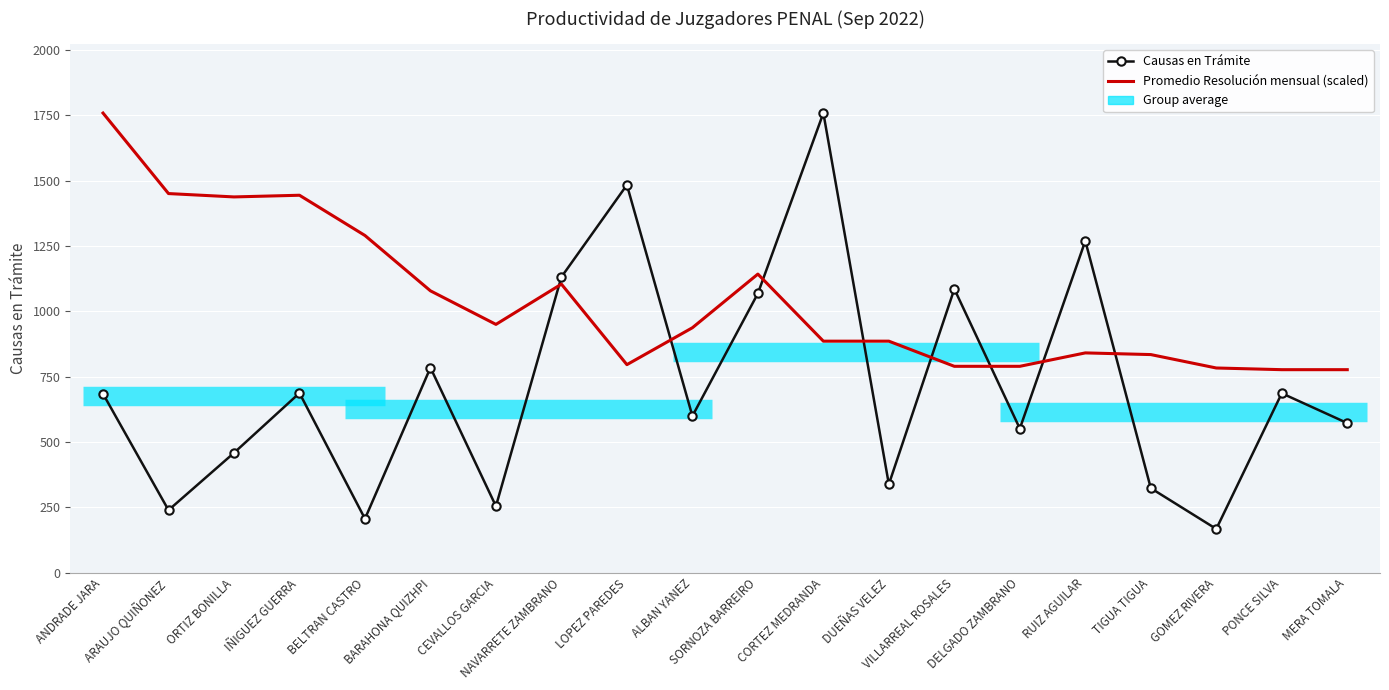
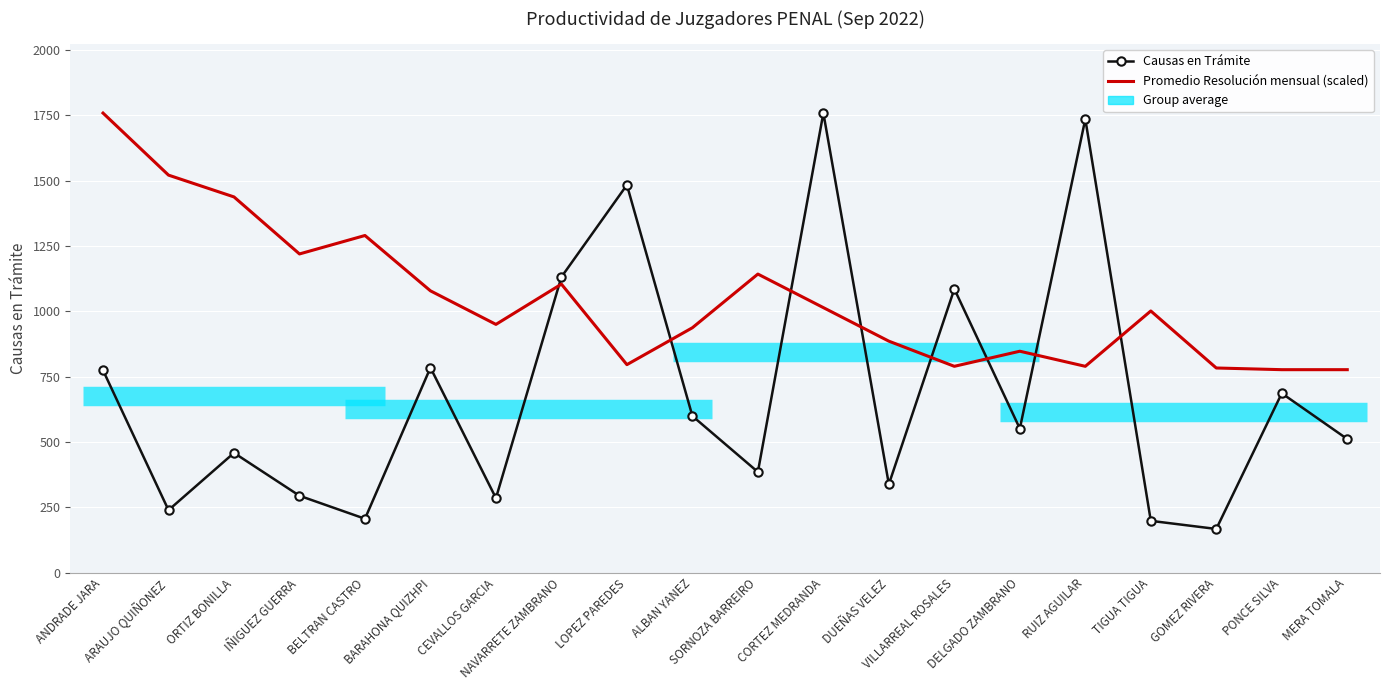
  {
    "Causas en Trámite": {
-     "ANDRADE JARA": 680,
+     "ANDRADE JARA": 770,
      "ARAUJO QUIÑONEZ": 240,
      "ORTIZ BONILLA": 460,
-     "IÑIGUEZ GUERRA": 690,
+     "IÑIGUEZ GUERRA": 290,
      "BELTRAN CASTRO": 210,
      "BARAHONA QUIZHPI": 780,
-     "CEVALLOS GARCIA": 250,
+     "CEVALLOS GARCIA": 290,
      "NAVARRETE ZAMBRANO": 1130,
      "LOPEZ PAREDES": 1480,
      "ALBAN YANEZ": 600,
-     "SORNOZA BARREIRO": 1070,
+     "SORNOZA BARREIRO": 390,
      "CORTEZ MEDRANDA": 1760,
      "DUEÑAS VELEZ": 340,
      "VILLARREAL ROSALES": 1090,
      "DELGADO ZAMBRANO": 550,
-     "RUIZ AGUILAR": 1270,
-     "TIGUA TIGUA": 320,
+     "RUIZ AGUILAR": 1740,
+     "TIGUA TIGUA": 200,
      "GOMEZ RIVERA": 170,
      "PONCE SILVA": 690,
-     "MERA TOMALA": 570
+     "MERA TOMALA": 510
    },
    "Promedio Resolución mensual (scaled)": {
      "ANDRADE JARA": 1760,
-     "ARAUJO QUIÑONEZ": 1450,
+     "ARAUJO QUIÑONEZ": 1520,
      "ORTIZ BONILLA": 1440,
-     "IÑIGUEZ GUERRA": 1440,
+     "IÑIGUEZ GUERRA": 1220,
      "BELTRAN CASTRO": 1290,
      "BARAHONA QUIZHPI": 1080,
      "CEVALLOS GARCIA": 950,
      "NAVARRETE ZAMBRANO": 1100,
      "LOPEZ PAREDES": 800,
      "ALBAN YANEZ": 940,
      "SORNOZA BARREIRO": 1140,
-     "CORTEZ MEDRANDA": 890,
+     "CORTEZ MEDRANDA": 1010,
      "DUEÑAS VELEZ": 890,
      "VILLARREAL ROSALES": 790,
-     "DELGADO ZAMBRANO": 790,
-     "RUIZ AGUILAR": 840,
-     "TIGUA TIGUA": 830,
+     "DELGADO ZAMBRANO": 850,
+     "RUIZ AGUILAR": 790,
+     "TIGUA TIGUA": 1000,
      "GOMEZ RIVERA": 780,
      "PONCE SILVA": 780,
      "MERA TOMALA": 780
    }
  }
